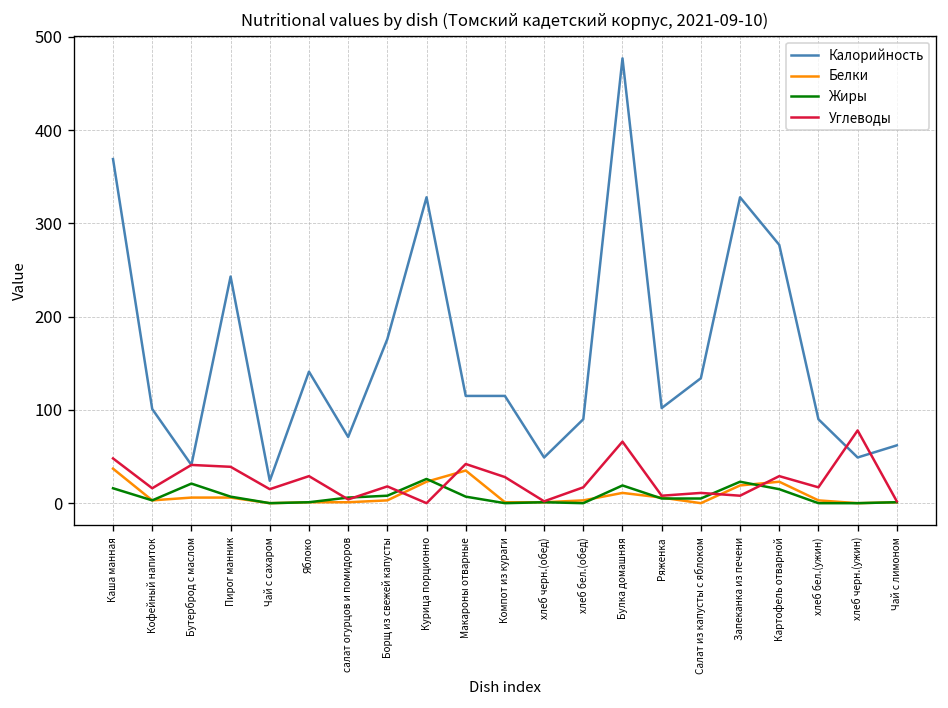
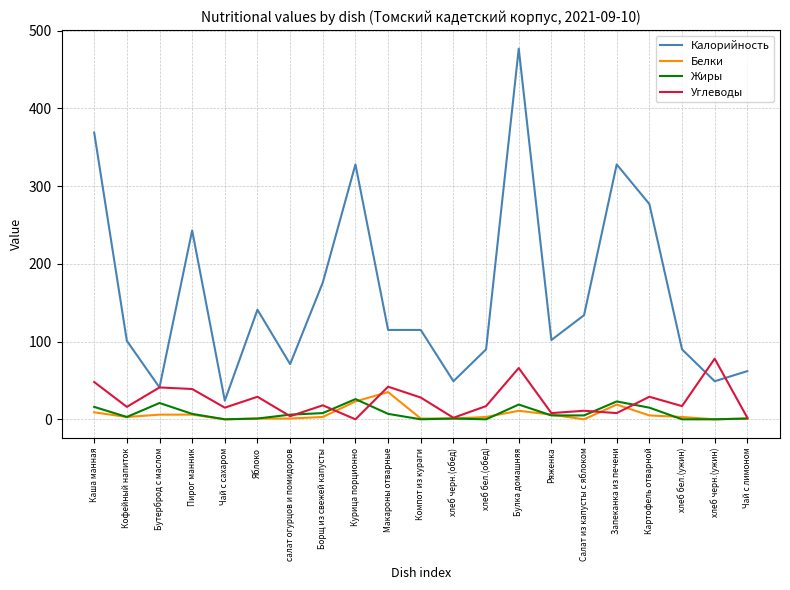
  {
    "Калорийность": {
      "Каша манная": 370,
      "Кофейный напиток": 100,
      "Пирог манник": 240,
      "Чай с сахаром": 20,
      "Яблоко": 140,
      "салат огурцов и помидоров": 70,
      "Борщ из свежей капусты": 180,
      "Курица порционно": 330,
      "Макароны отварные": 120,
      "Компот из кураги": 120,
      "хлеб черн.(обед)": 50,
      "хлеб бел.(обед)": 90,
      "Булка домашняя": 480,
      "Ряженка": 100,
      "Салат из капусты с яблоком": 130,
      "Запеканка из печени": 330,
      "Картофель отварной": 280,
      "хлеб бел.(ужин)": 90,
      "хлеб черн.(ужин)": 50,
      "Чай с лимоном": 60
    },
    "Белки": {
-     "Каша манная": 40,
+     "Каша манная": 10,
      "Бутерброд с маслом": 10,
      "Борщ из свежей капусты": 0,
      "Макароны отварные": 40,
      "Булка домашняя": 10,
      "Салат из капусты с яблоком": 0,
      "Запеканка из печени": 20,
-     "Картофель отварной": 20
+     "Картофель отварной": 10
    },
    "Жиры": {
      "Каша манная": 20,
      "Бутерброд с маслом": 20,
      "Борщ из свежей капусты": 10,
      "Макароны отварные": 10,
      "Булка домашняя": 20,
      "Салат из капусты с яблоком": 10,
      "Запеканка из печени": 20,
      "Картофель отварной": 20
    },
    "Углеводы": {
      "Каша манная": 50,
      "Кофейный напиток": 20,
      "Пирог манник": 40,
      "Чай с сахаром": 20,
      "Яблоко": 30,
      "Борщ из свежей капусты": 20,
      "Курица порционно": 0,
      "Макароны отварные": 40,
      "Компот из кураги": 30,
      "хлеб бел.(обед)": 20,
      "Булка домашняя": 70,
      "Салат из капусты с яблоком": 10,
      "Запеканка из печени": 10,
      "Картофель отварной": 30,
      "хлеб бел.(ужин)": 20,
      "хлеб черн.(ужин)": 80
    }
  }
